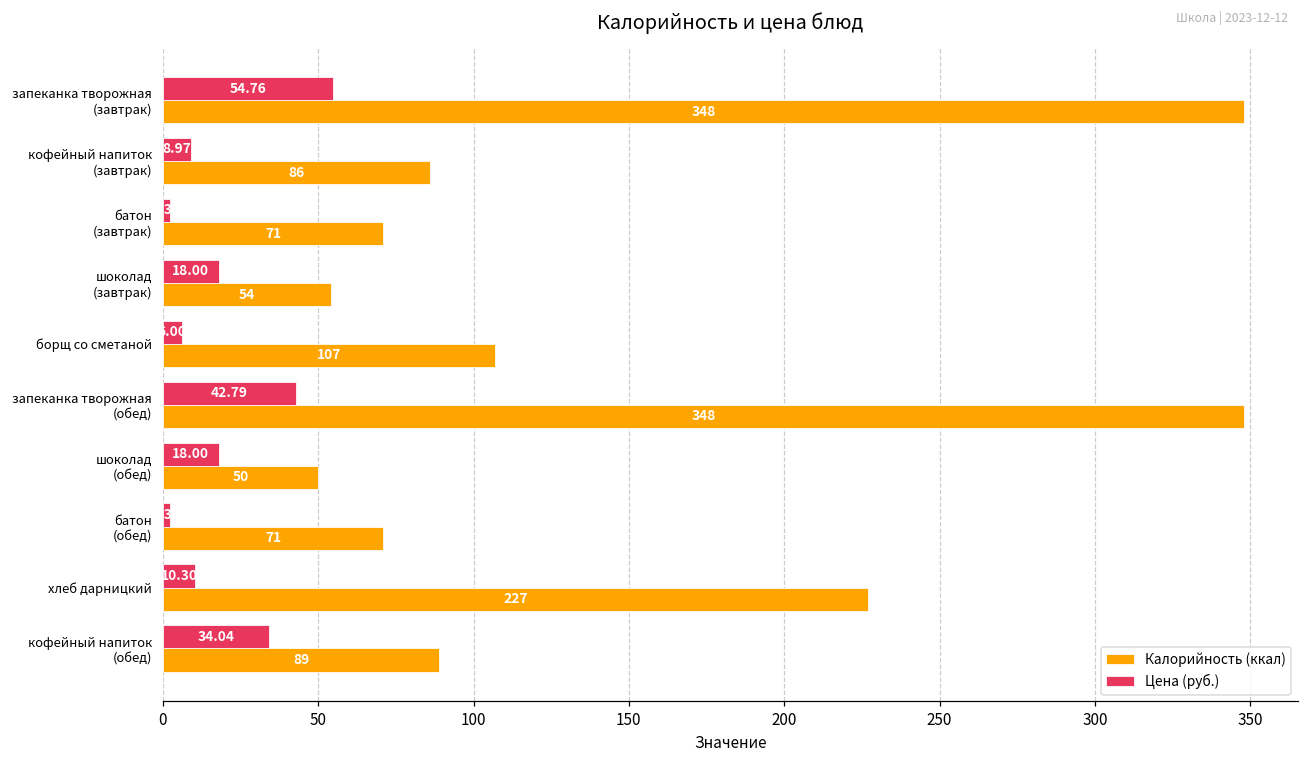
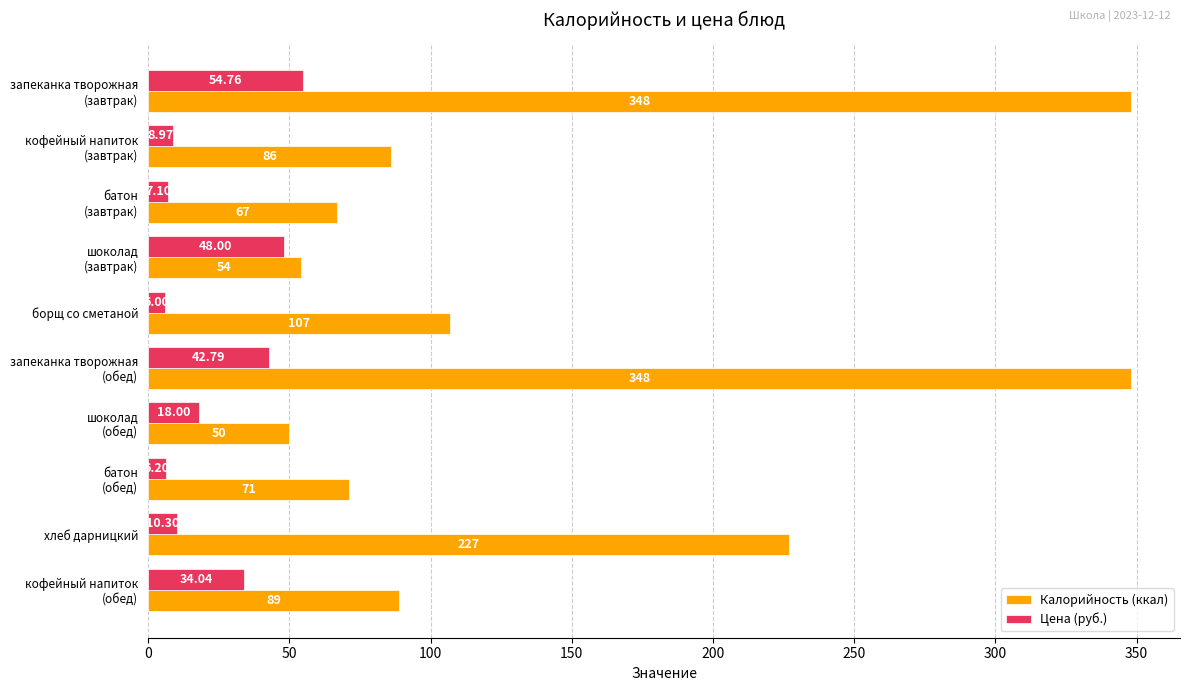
  {
    "Калорийность (ккал)": {
      "запеканка творожная (завтрак)": 348,
      "кофейный напиток (завтрак)": 86,
-     "батон (завтрак)": 71,
+     "батон (завтрак)": 67,
      "шоколад (завтрак)": 54,
      "борщ со сметаной": 107,
      "запеканка творожная (обед)": 348,
      "шоколад (обед)": 50,
      "батон (обед)": 71,
      "хлеб дарницкий": 227,
      "кофейный напиток (обед)": 89
    },
    "Цена (руб.)": {
      "запеканка творожная (завтрак)": 54.76,
      "кофейный напиток (завтрак)": 8.97,
-     "батон (завтрак)": 2,
-     "шоколад (завтрак)": 18.00,
+     "батон (завтрак)": 7,
+     "шоколад (завтрак)": 48.00,
      "борщ со сметаной": 6.00,
      "запеканка творожная (обед)": 42.79,
      "шоколад (обед)": 18.00,
-     "батон (обед)": 2,
+     "батон (обед)": 6,
      "хлеб дарницкий": 10.30,
      "кофейный напиток (обед)": 34.04
    }
  }
